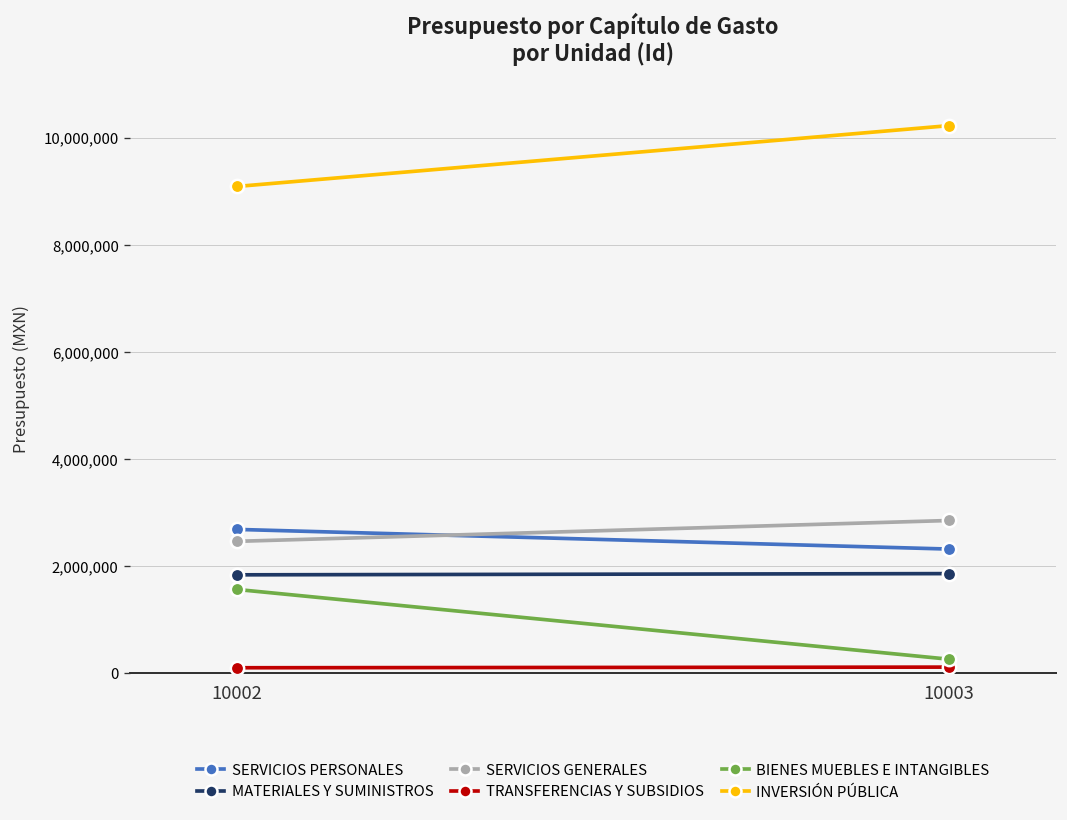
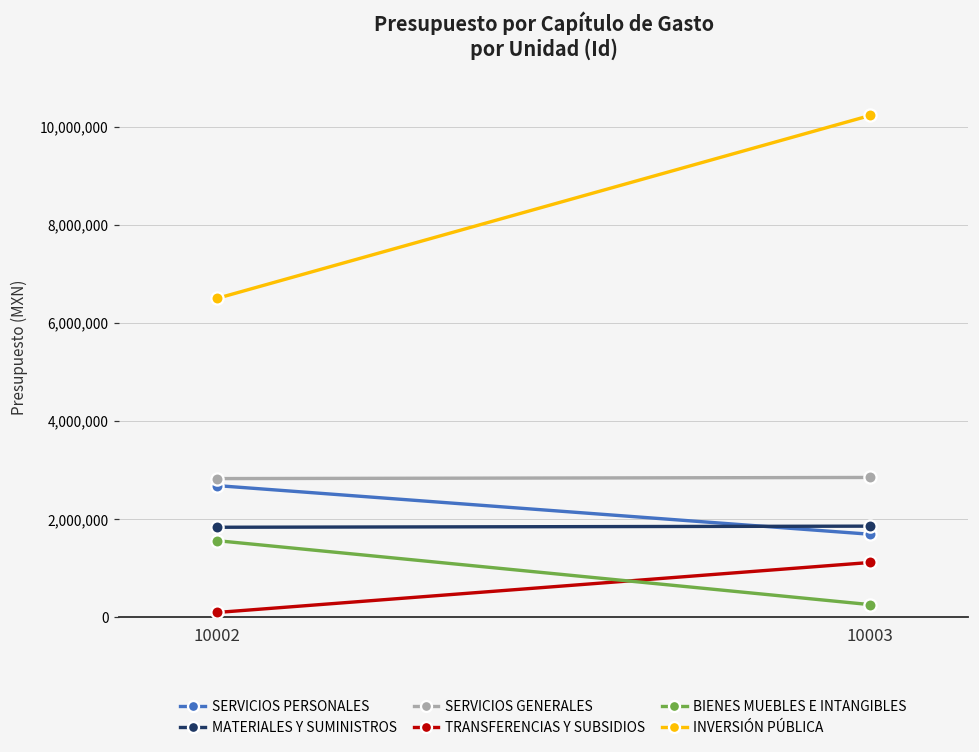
  {
    "SERVICIOS PERSONALES": {
      "10002": "2,700,000",
-     "10003": "2,300,000"
+     "10003": "1,700,000"
    },
    "MATERIALES Y SUMINISTROS": {
      "10002": "1,800,000",
      "10003": "1,900,000"
    },
    "SERVICIOS GENERALES": {
-     "10002": "2,500,000",
+     "10002": "2,800,000",
      "10003": "2,900,000"
    },
    "TRANSFERENCIAS Y SUBSIDIOS": {
      "10002": "100,000",
-     "10003": "100,000"
+     "10003": "1,100,000"
    },
    "BIENES MUEBLES E INTANGIBLES": {
      "10002": "1,600,000",
      "10003": "300,000"
    },
    "INVERSIÓN PÚBLICA": {
-     "10002": "9,100,000",
+     "10002": "6,500,000",
      "10003": "10,200,000"
    }
  }
